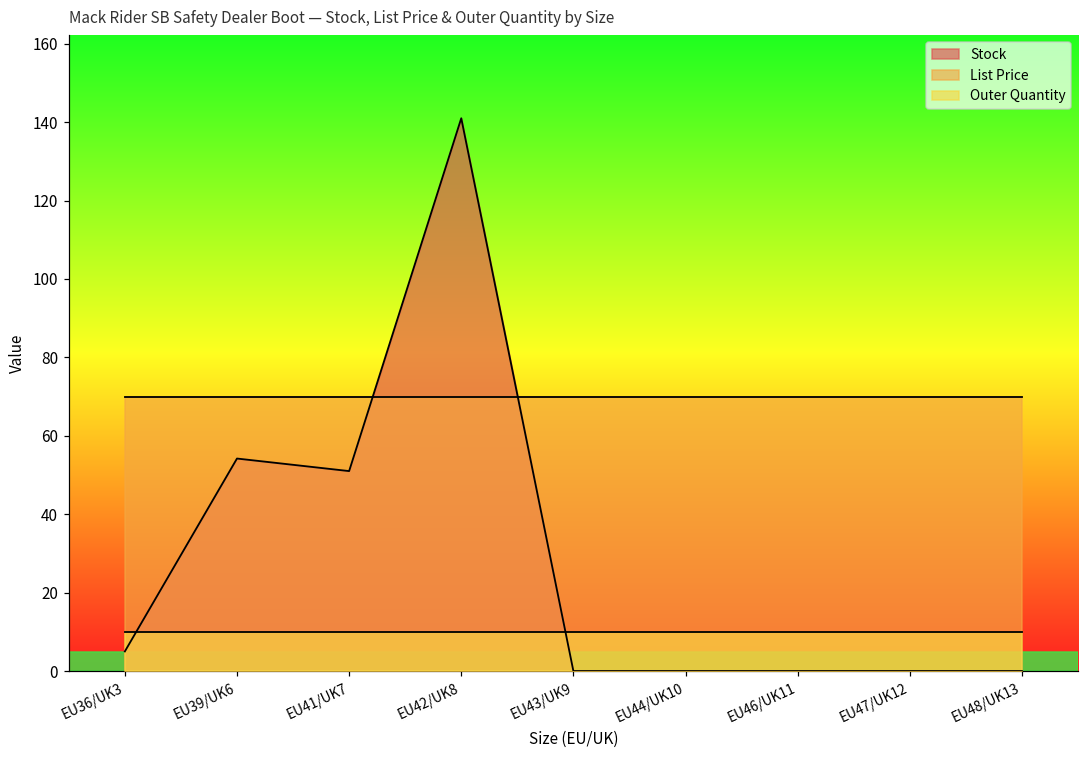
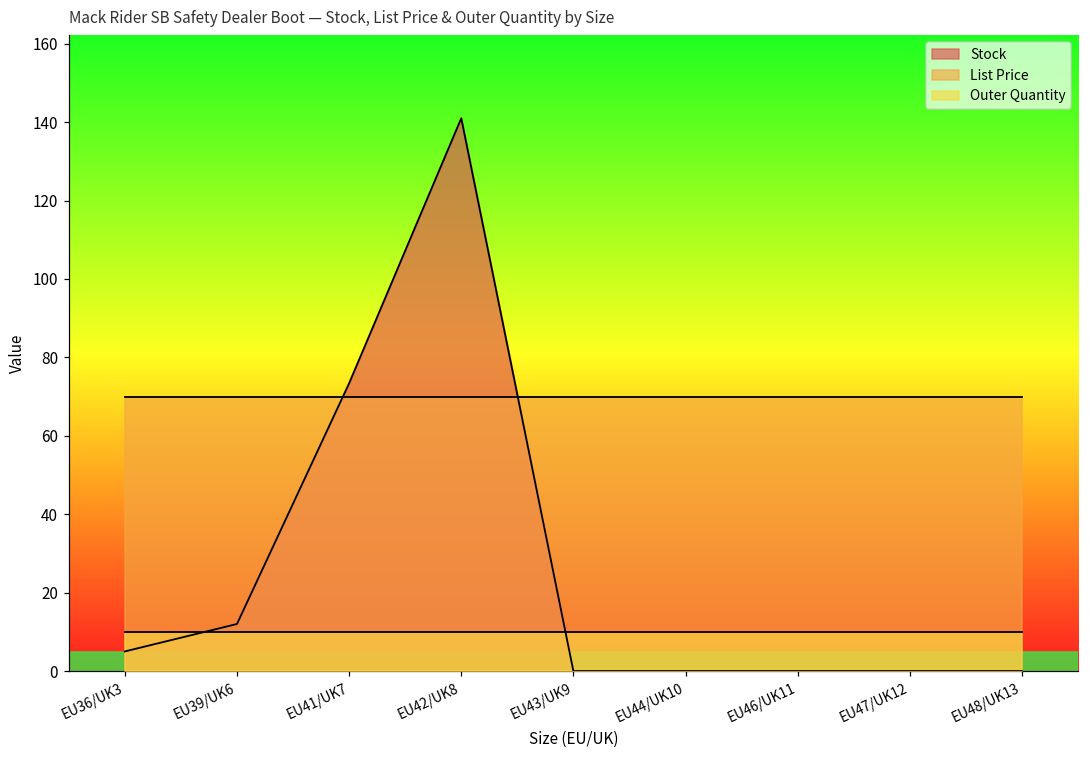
  {
    "Stock": {
      "EU36/UK3": 5,
-     "EU39/UK6": 54,
-     "EU41/UK7": 51,
+     "EU39/UK6": 12,
+     "EU41/UK7": 73,
      "EU42/UK8": 141
    }
  }
